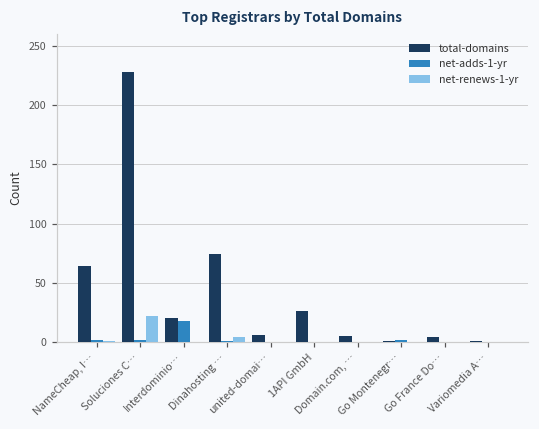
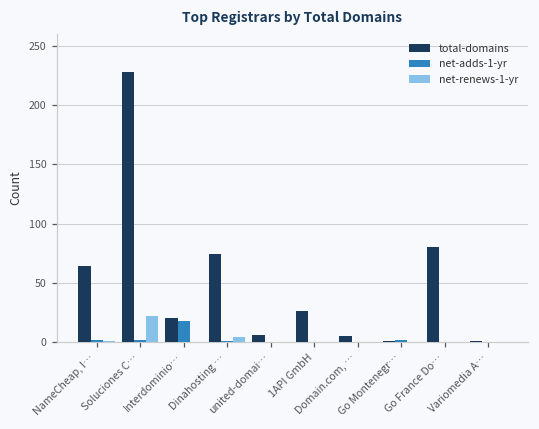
  {
    "total-domains": {
      "NameCheap, I…": 64,
      "Soluciones C…": 228,
      "Interdominio…": 20,
      "Dinahosting …": 74,
      "united-domai…": 6,
      "1API GmbH": 26,
      "Domain.com, …": 5,
-     "Go France Do…": 4
+     "Go France Do…": 80
    },
    "net-adds-1-yr": {
      "Interdominio…": 18,
      "united-domai…": 0,
      "1API GmbH": 0,
      "Domain.com, …": 0,
      "Go France Do…": 0,
      "Variomedia A…": 0
    },
    "net-renews-1-yr": {
      "Soluciones C…": 22,
      "Interdominio…": 0,
      "Dinahosting …": 4,
      "united-domai…": 0,
      "1API GmbH": 0,
      "Domain.com, …": 0,
      "Go Montenegr…": 0,
      "Go France Do…": 0,
      "Variomedia A…": 0
    }
  }
